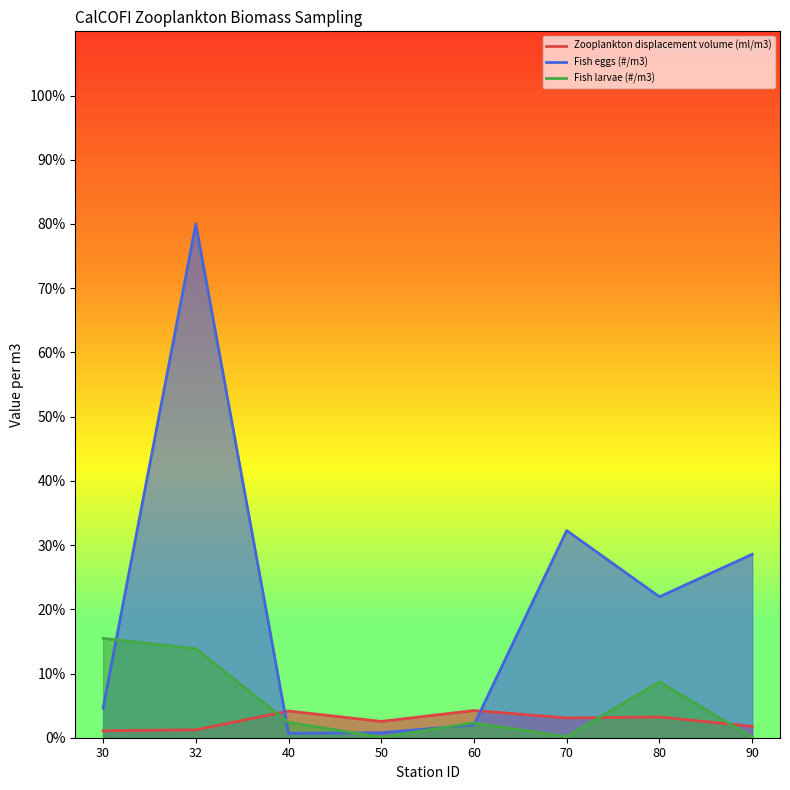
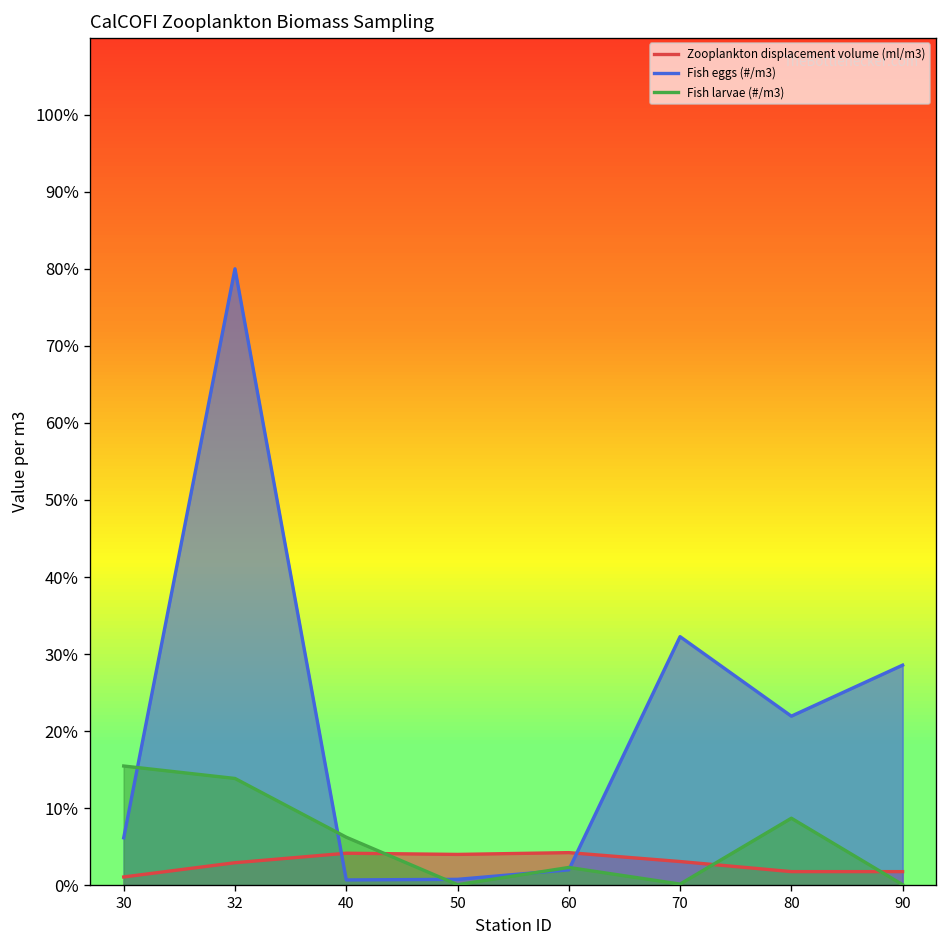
  {
    "Zooplankton displacement volume (ml/m3)": {
      "30": "1%",
-     "32": "1%",
+     "32": "3%",
      "40": "4%",
-     "50": "3%",
+     "50": "4%",
      "60": "4%",
      "70": "3%",
-     "80": "3%",
+     "80": "2%",
      "90": "2%"
    },
    "Fish eggs (#/m3)": {
-     "30": "5%",
+     "30": "6%",
      "32": "80%",
      "40": "1%",
      "50": "1%",
      "70": "32%",
      "80": "22%",
      "90": "29%"
    },
    "Fish larvae (#/m3)": {
      "30": "15%",
      "32": "14%",
-     "40": "2%",
+     "40": "6%",
      "50": "0%",
      "70": "0%",
      "80": "9%",
      "90": "0%"
    }
  }
